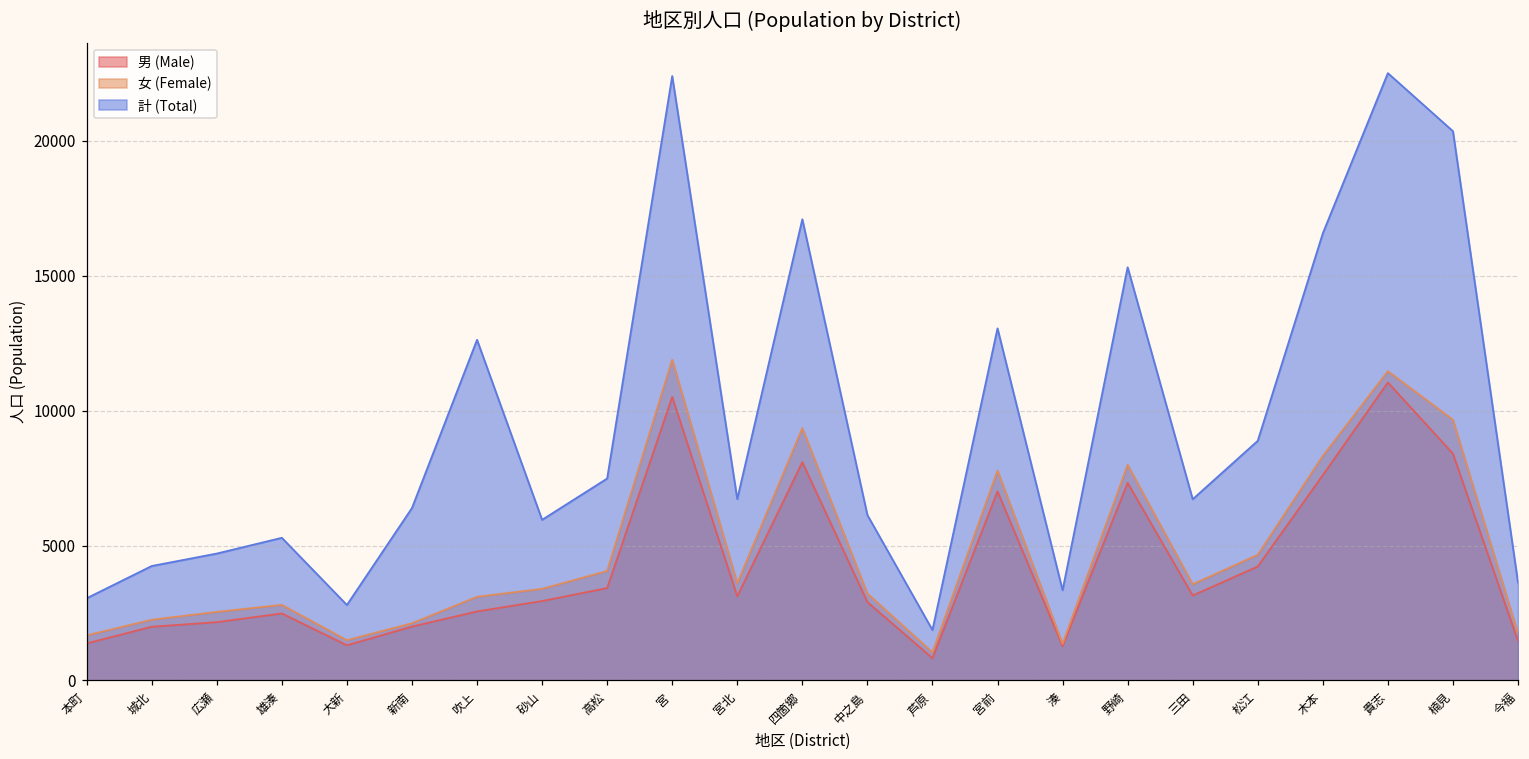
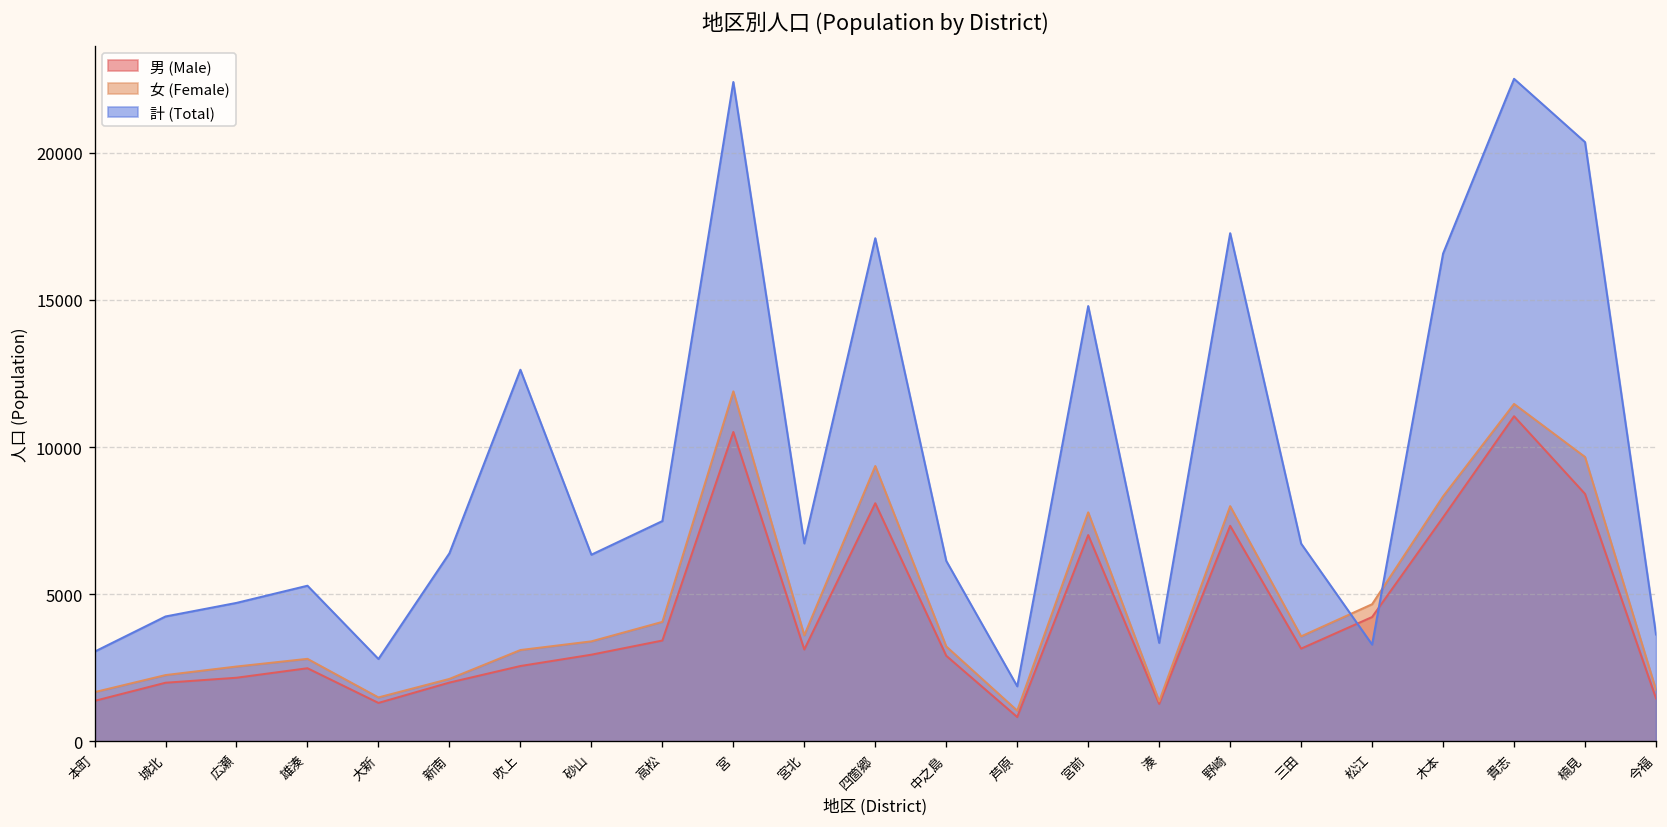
  {
    "計 (Total)": {
      "本町": 3000,
      "城北": 4200,
      "広瀬": 4700,
      "雄湊": 5300,
      "大新": 2800,
      "新南": 6400,
      "吹上": 12600,
-     "砂山": 6000,
+     "砂山": 6300,
      "高松": 7500,
      "宮": 22400,
      "宮北": 6700,
      "四箇郷": 17100,
      "中之島": 6100,
      "芦原": 1900,
-     "宮前": 13100,
+     "宮前": 14800,
      "湊": 3300,
-     "野崎": 15300,
+     "野崎": 17300,
      "三田": 6700,
-     "松江": 8900,
+     "松江": 3300,
      "木本": 16600,
      "貴志": 22500,
      "楠見": 20400,
      "今福": 3600
    }
  }
